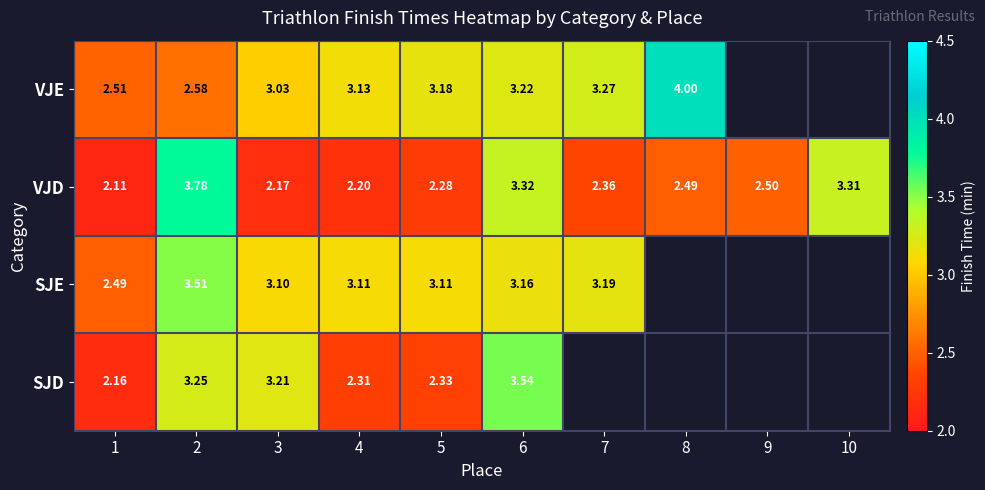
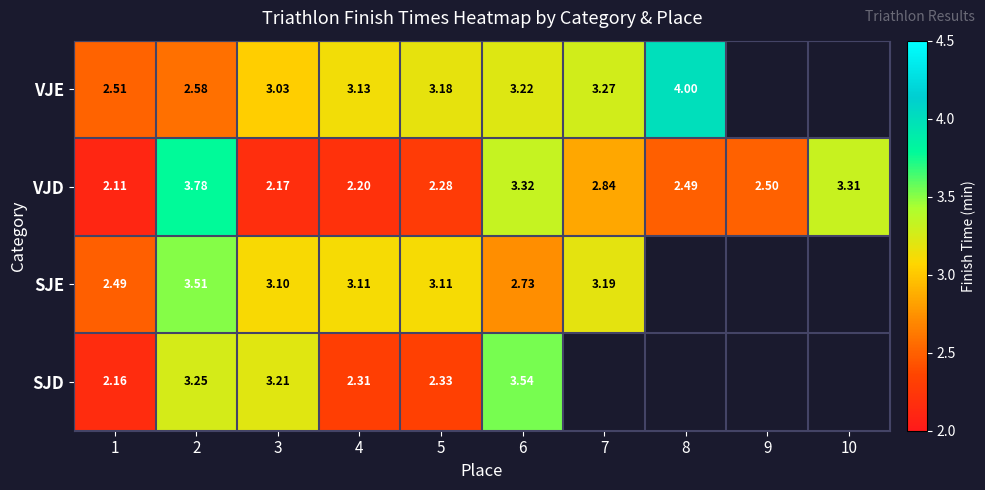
  {
    "VJE": {
      "1": 2.51,
      "2": 2.58,
      "3": 3.03,
      "4": 3.13,
      "5": 3.18,
      "6": 3.22,
      "7": 3.27,
      "8": 4.00
    },
    "VJD": {
      "1": 2.11,
      "2": 3.78,
      "3": 2.17,
      "4": 2.20,
      "5": 2.28,
      "6": 3.32,
-     "7": 2.36,
+     "7": 2.84,
      "8": 2.49,
      "9": 2.50,
      "10": 3.31
    },
    "SJE": {
      "1": 2.49,
      "2": 3.51,
      "3": 3.10,
      "4": 3.11,
      "5": 3.11,
-     "6": 3.16,
+     "6": 2.73,
      "7": 3.19
    },
    "SJD": {
      "1": 2.16,
      "2": 3.25,
      "3": 3.21,
      "4": 2.31,
      "5": 2.33,
      "6": 3.54
    }
  }
